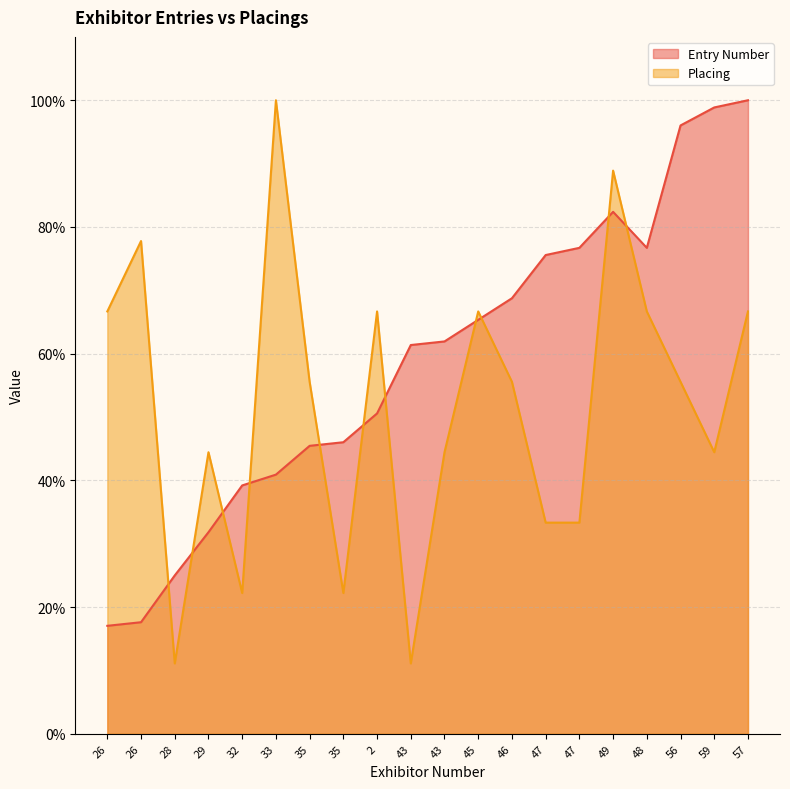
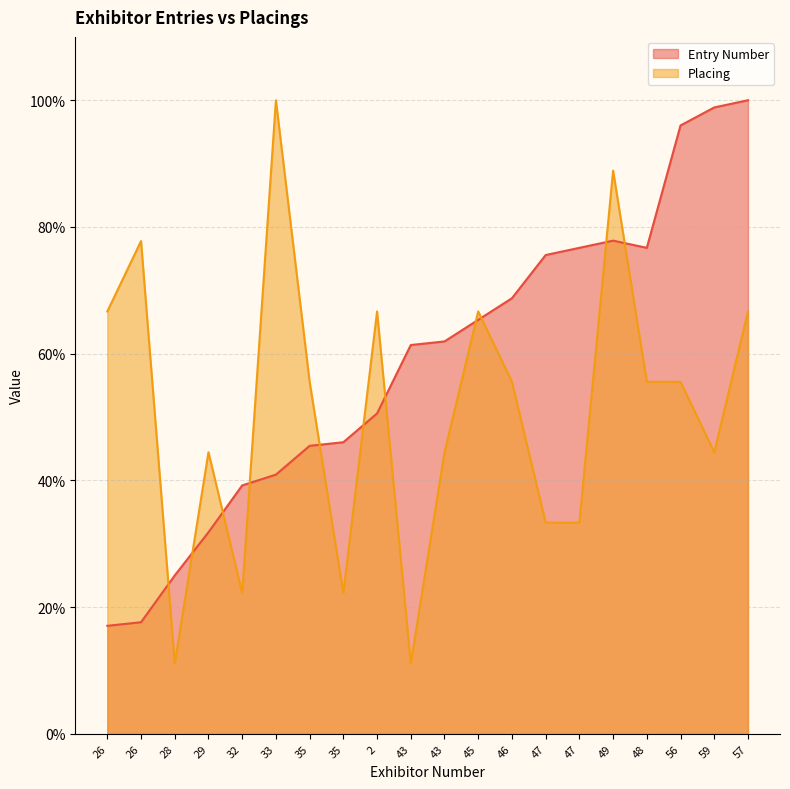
  {
    "Entry Number": {
      "28": "25%",
      "29": "32%",
      "32": "39%",
      "33": "41%",
      "2": "51%",
      "45": "65%",
      "46": "69%",
-     "49": "82%",
+     "49": "78%",
      "48": "77%",
      "56": "96%",
      "59": "99%",
      "57": "100%"
    },
    "Placing": {
      "28": "11%",
      "29": "44%",
      "32": "22%",
      "33": "100%",
      "2": "67%",
      "45": "67%",
      "46": "56%",
      "49": "89%",
-     "48": "67%",
+     "48": "56%",
      "56": "56%",
      "59": "44%",
      "57": "67%"
    }
  }
